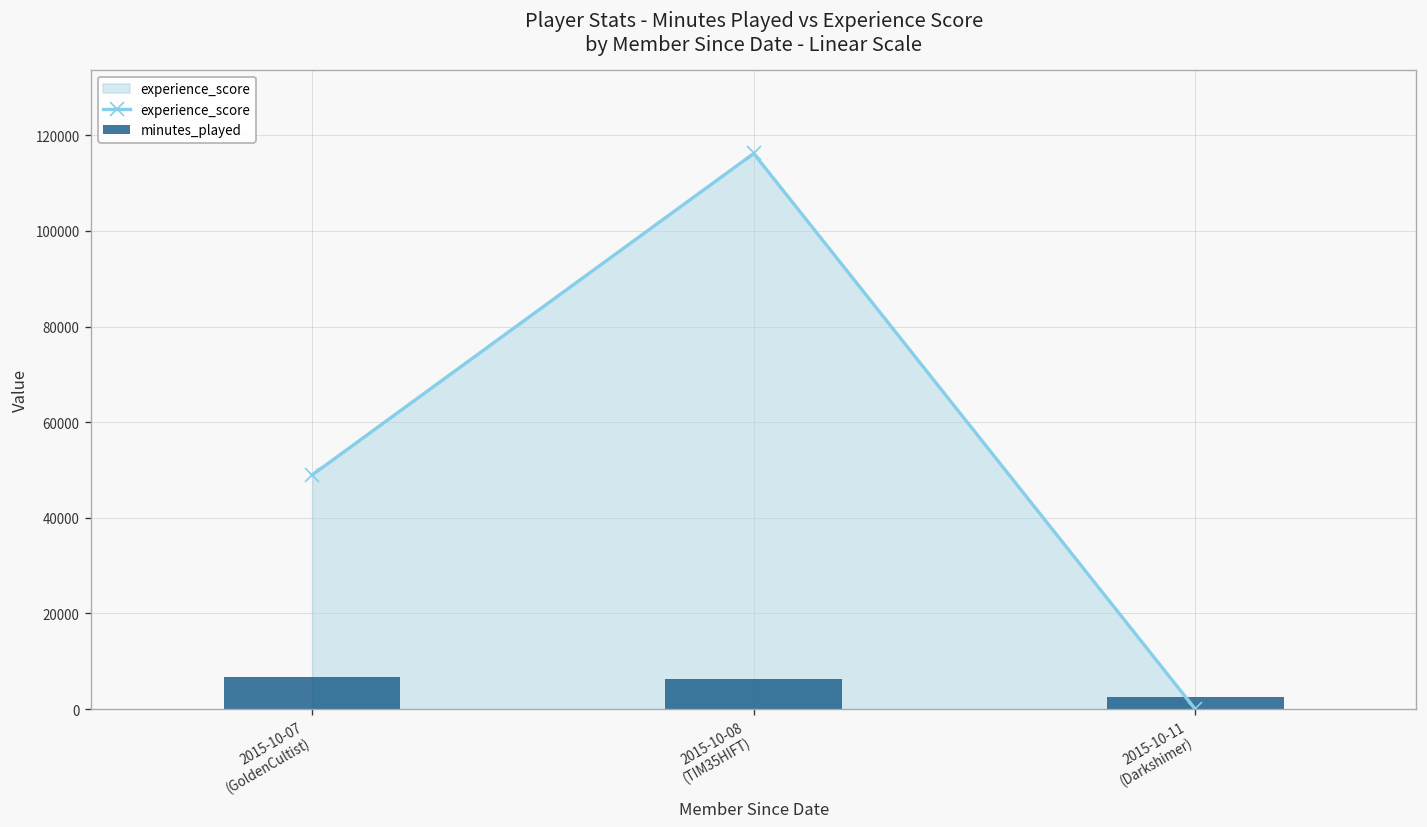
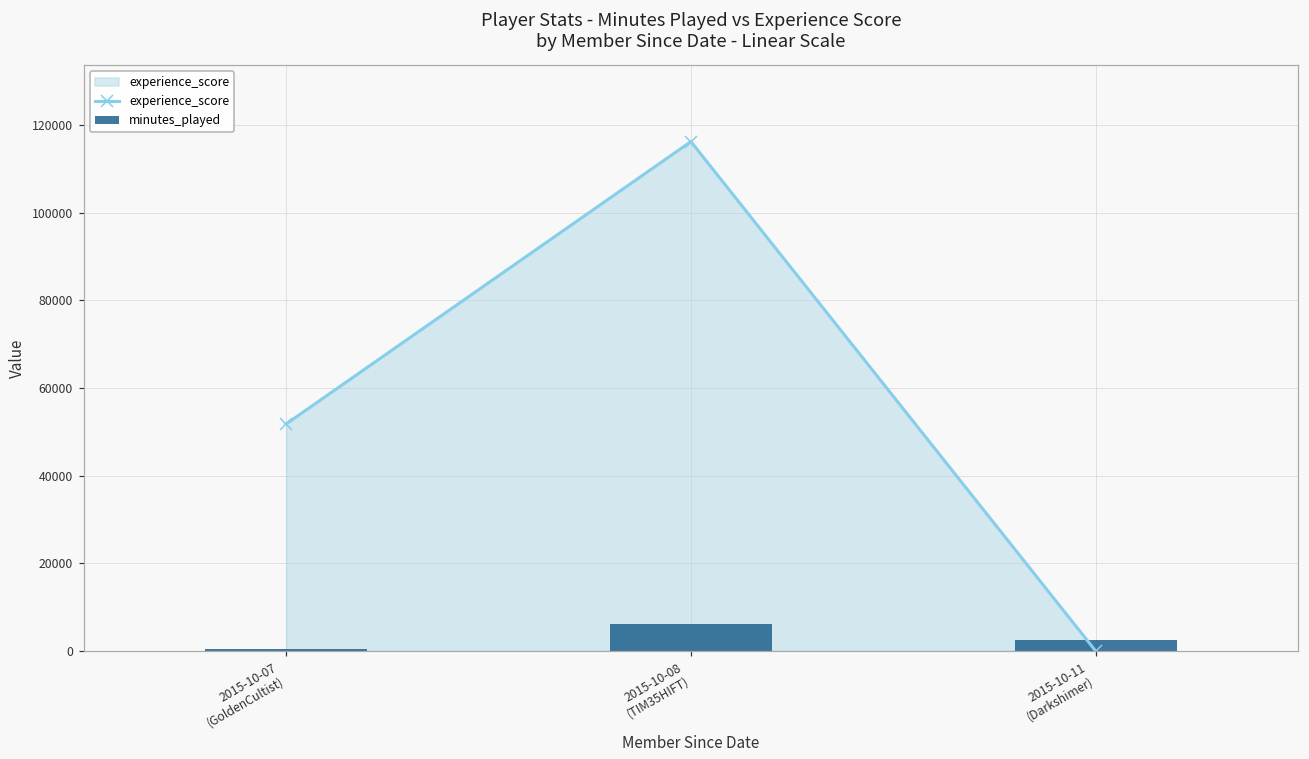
  {
    "experience_score": {
-     "2015-10-07 (GoldenCultist)": 49000,
+     "2015-10-07 (GoldenCultist)": 52000,
      "2015-10-08 (TIM35HIFT)": 116000,
      "2015-10-11 (Darkshimer)": 0
    },
    "minutes_played": {
-     "2015-10-07 (GoldenCultist)": 7000,
+     "2015-10-07 (GoldenCultist)": 0,
      "2015-10-08 (TIM35HIFT)": 6000,
      "2015-10-11 (Darkshimer)": 3000
    }
  }
